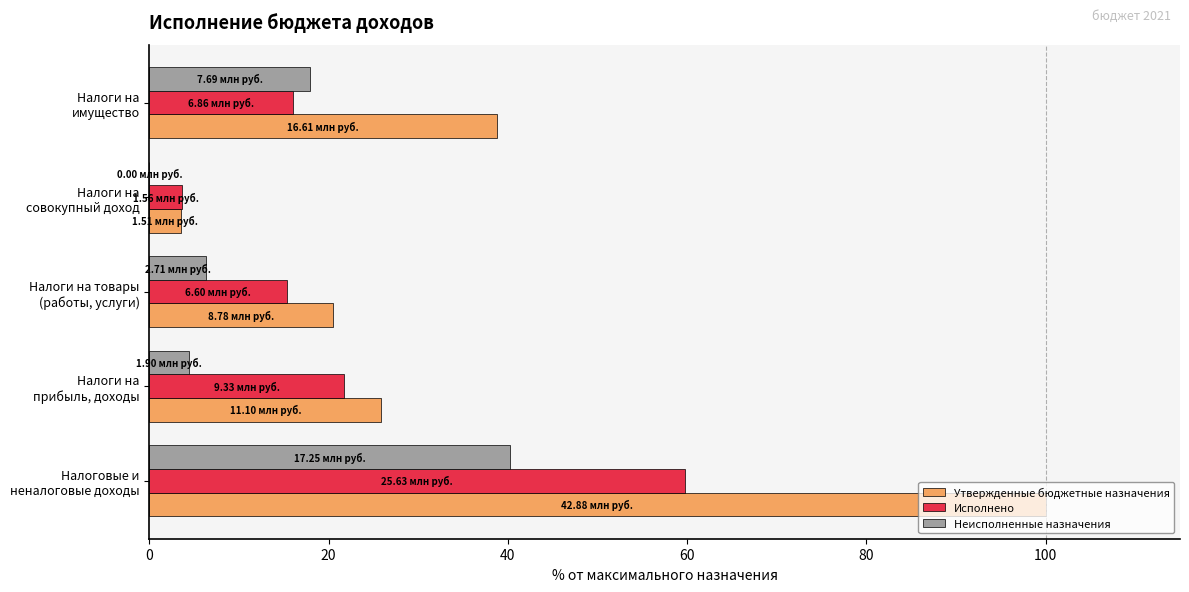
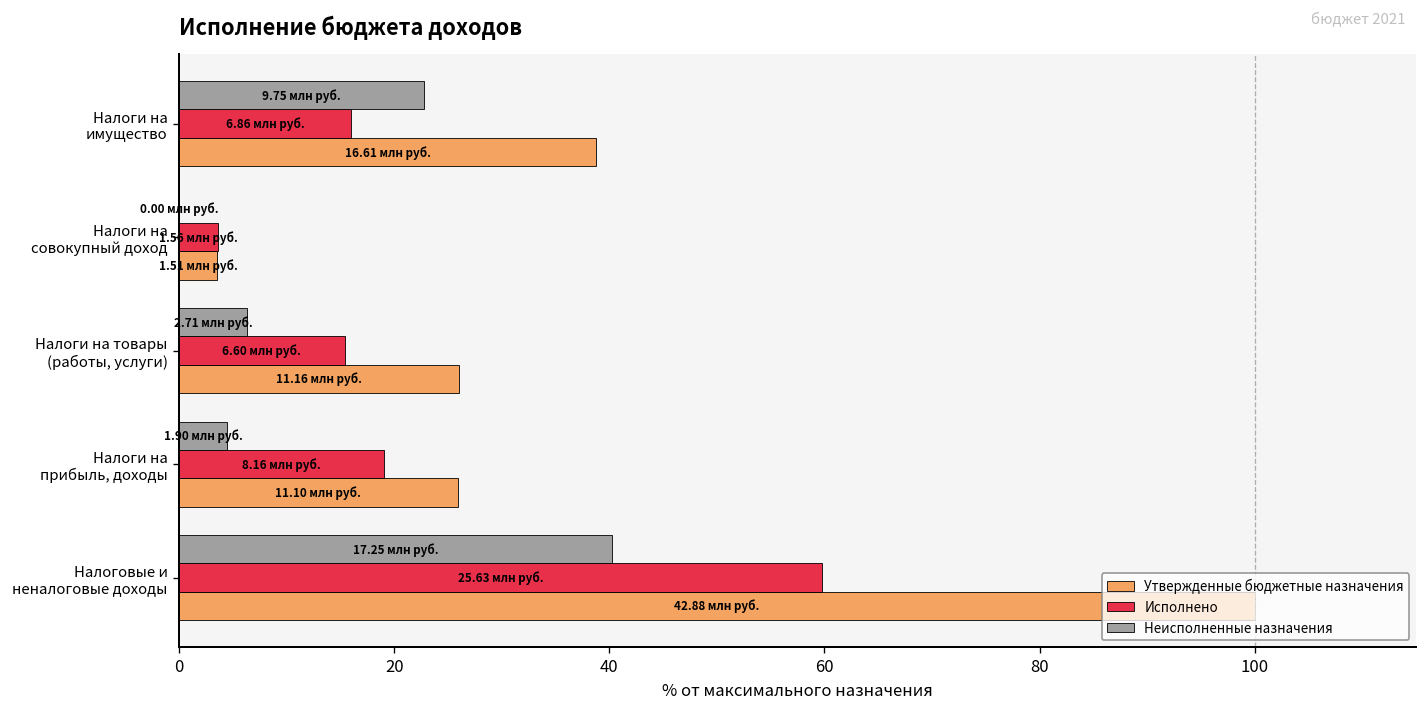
  {
    "Утвержденные бюджетные назначения": {
-     "Налоги на товары (работы, услуги)": 8.78
+     "Налоги на товары (работы, услуги)": 11.16
    },
    "Исполнено": {
-     "Налоги на прибыль, доходы": 9.33
+     "Налоги на прибыль, доходы": 8.16
    },
    "Неисполненные назначения": {
-     "Налоги на имущество": 7.69,
+     "Налоги на имущество": 9.75,
      "Налоги на совокупный доход": 0.00
    }
  }
